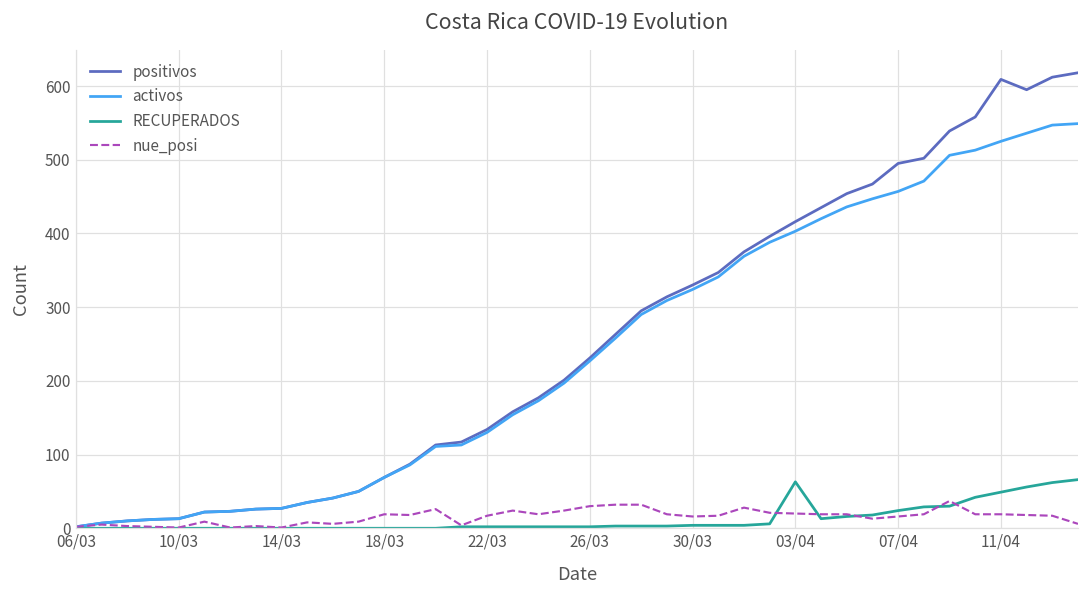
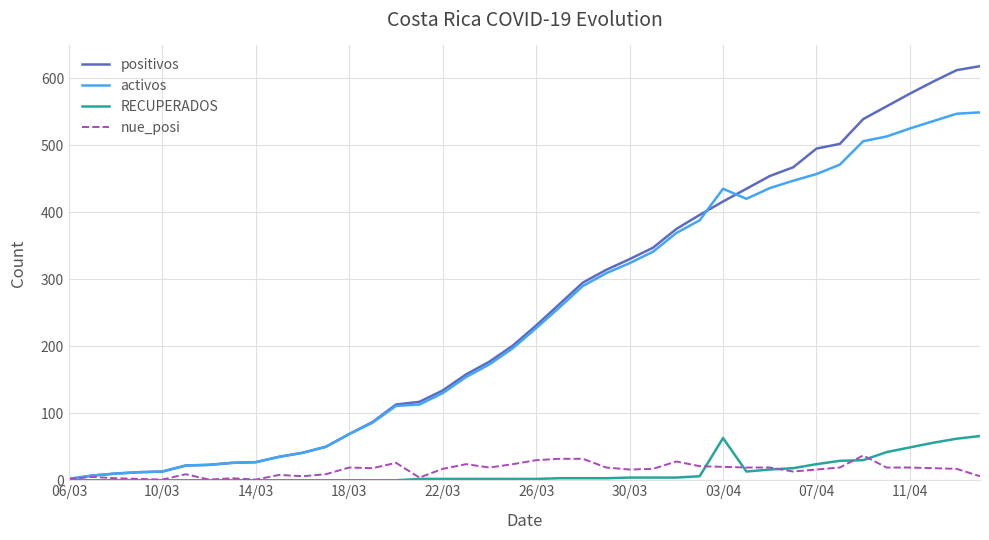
  {
    "positivos": {
      "22/03": 130,
      "26/03": 230,
      "30/03": 330,
      "03/04": 420,
      "07/04": 500,
-     "11/04": 610
+     "11/04": 580
    },
    "activos": {
      "22/03": 130,
      "26/03": 230,
      "30/03": 320,
-     "03/04": 400,
+     "03/04": 440,
      "07/04": 460,
      "11/04": 530
    },
    "RECUPERADOS": {
      "18/03": 0,
      "22/03": 0,
      "26/03": 0,
      "30/03": 0,
      "03/04": 60,
      "07/04": 20,
      "11/04": 50
    },
    "nue_posi": {
      "18/03": 20,
      "22/03": 20,
      "26/03": 30,
      "30/03": 20,
      "03/04": 20,
      "07/04": 20,
      "11/04": 20
    }
  }
